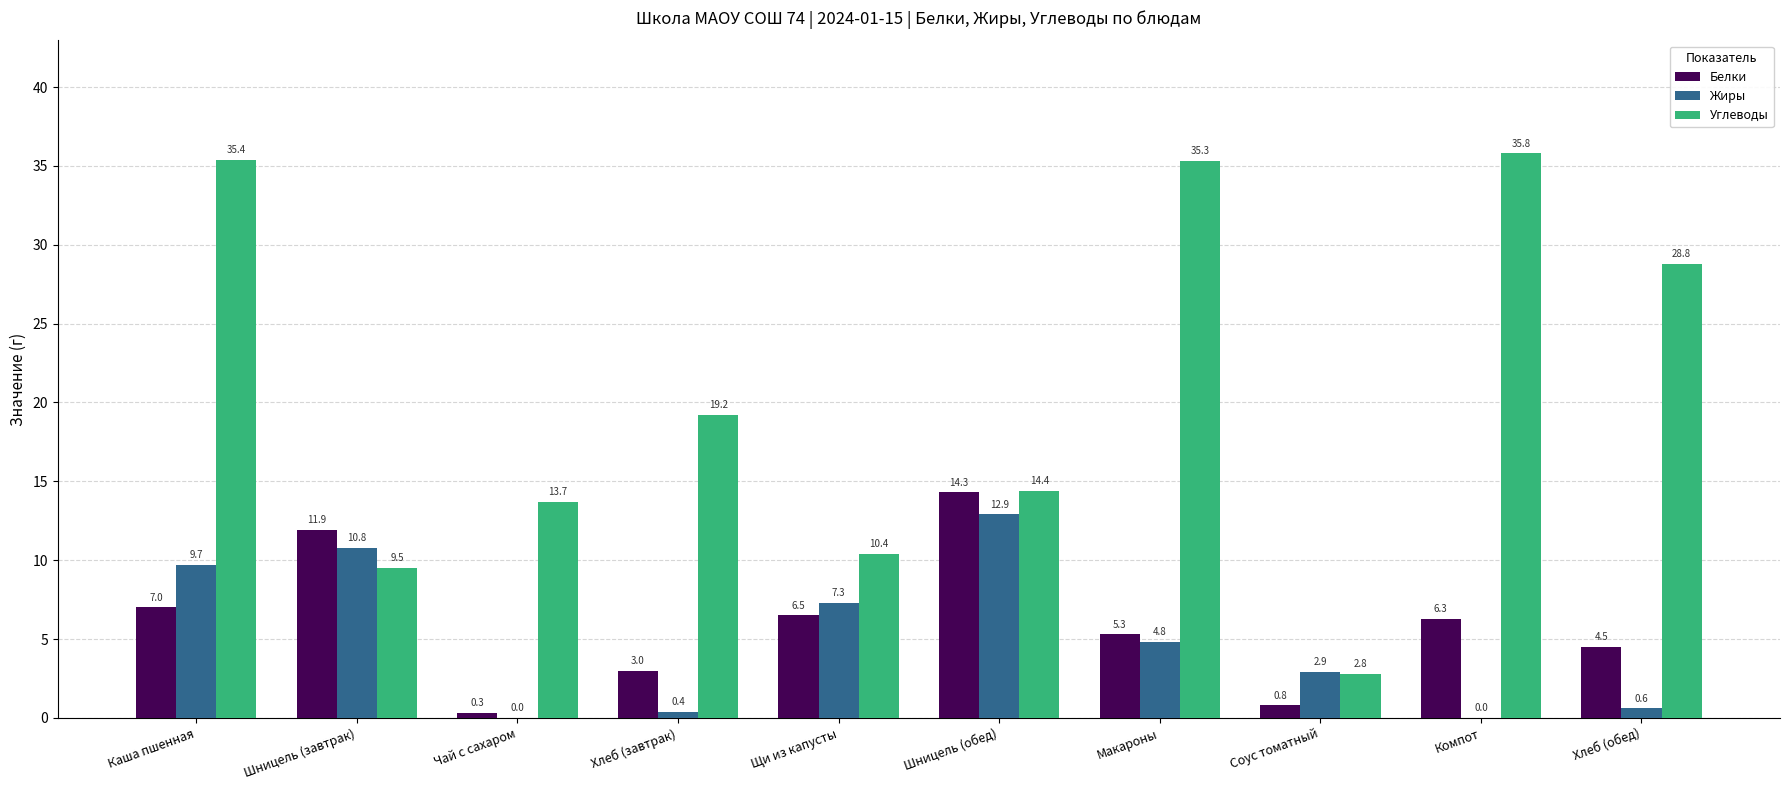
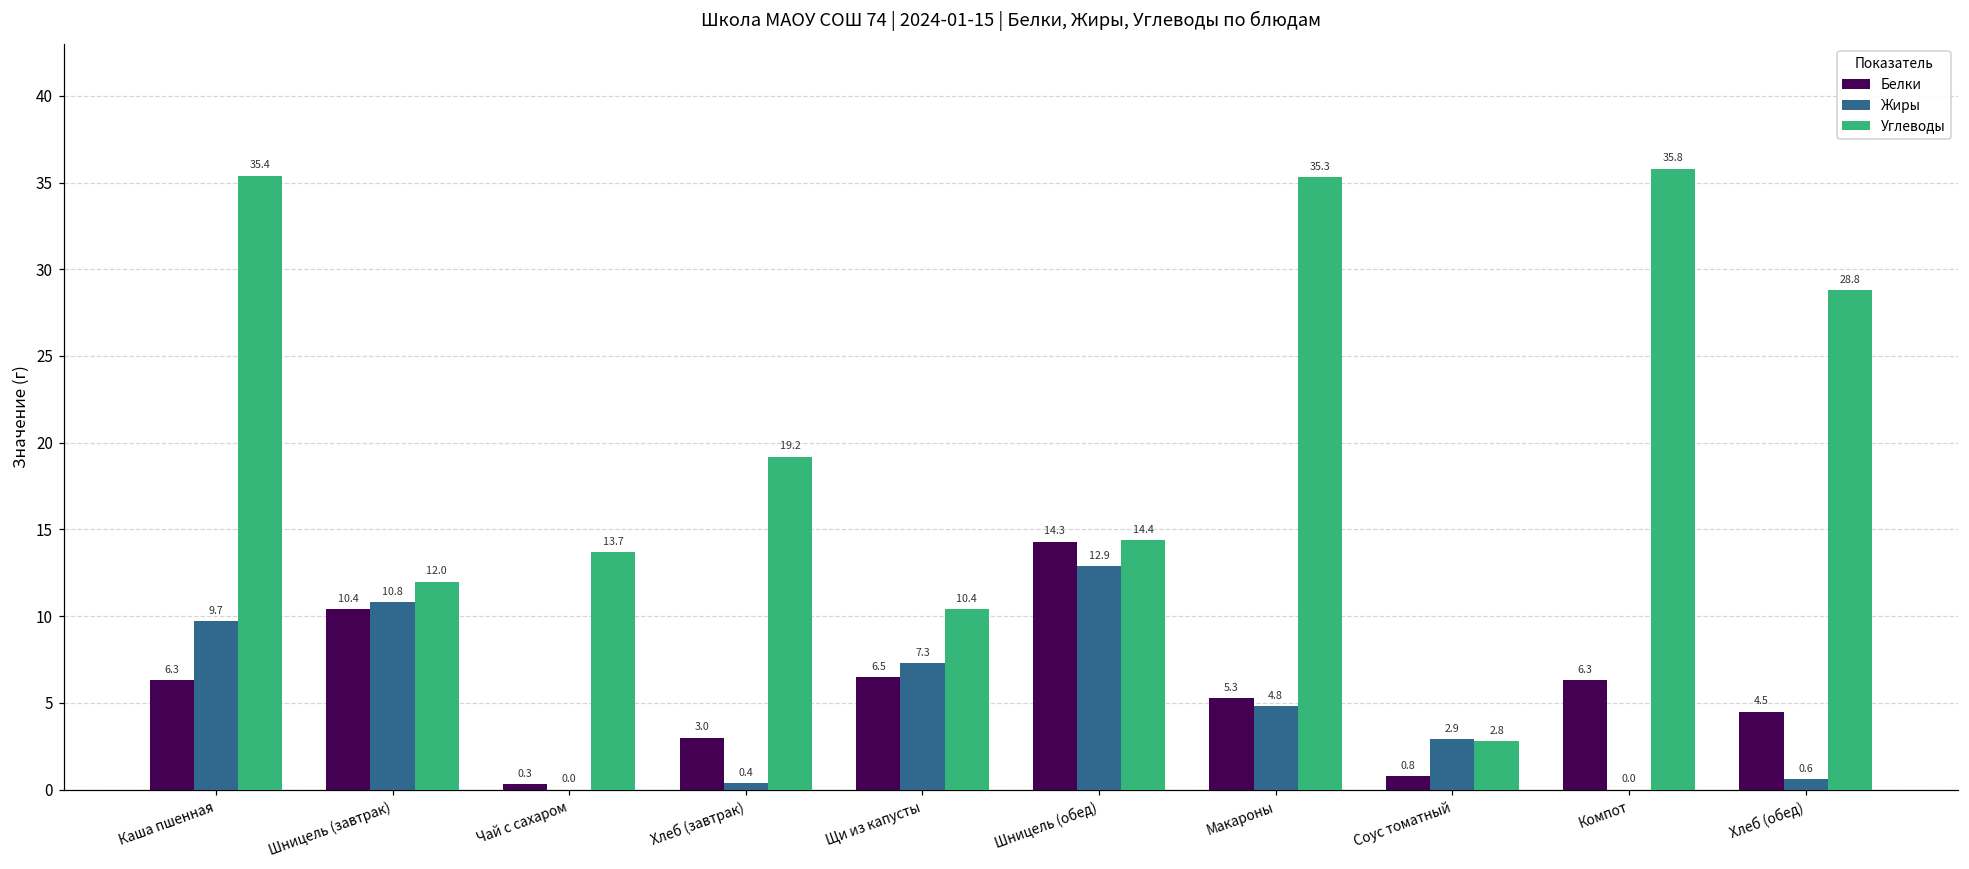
  {
    "Белки": {
-     "Каша пшенная": 7.0,
-     "Шницель (завтрак)": 11.9,
+     "Каша пшенная": 6.3,
+     "Шницель (завтрак)": 10.4,
      "Чай с сахаром": 0.3,
      "Хлеб (завтрак)": 3.0,
      "Щи из капусты": 6.5,
      "Шницель (обед)": 14.3,
      "Макароны": 5.3,
      "Соус томатный": 0.8,
      "Компот": 6.3,
      "Хлеб (обед)": 4.5
    },
    "Жиры": {
      "Каша пшенная": 9.7,
      "Шницель (завтрак)": 10.8,
      "Чай с сахаром": 0.0,
      "Хлеб (завтрак)": 0.4,
      "Щи из капусты": 7.3,
      "Шницель (обед)": 12.9,
      "Макароны": 4.8,
      "Соус томатный": 2.9,
      "Компот": 0.0,
      "Хлеб (обед)": 0.6
    },
    "Углеводы": {
      "Каша пшенная": 35.4,
-     "Шницель (завтрак)": 9.5,
+     "Шницель (завтрак)": 12.0,
      "Чай с сахаром": 13.7,
      "Хлеб (завтрак)": 19.2,
      "Щи из капусты": 10.4,
      "Шницель (обед)": 14.4,
      "Макароны": 35.3,
      "Соус томатный": 2.8,
      "Компот": 35.8,
      "Хлеб (обед)": 28.8
    }
  }
